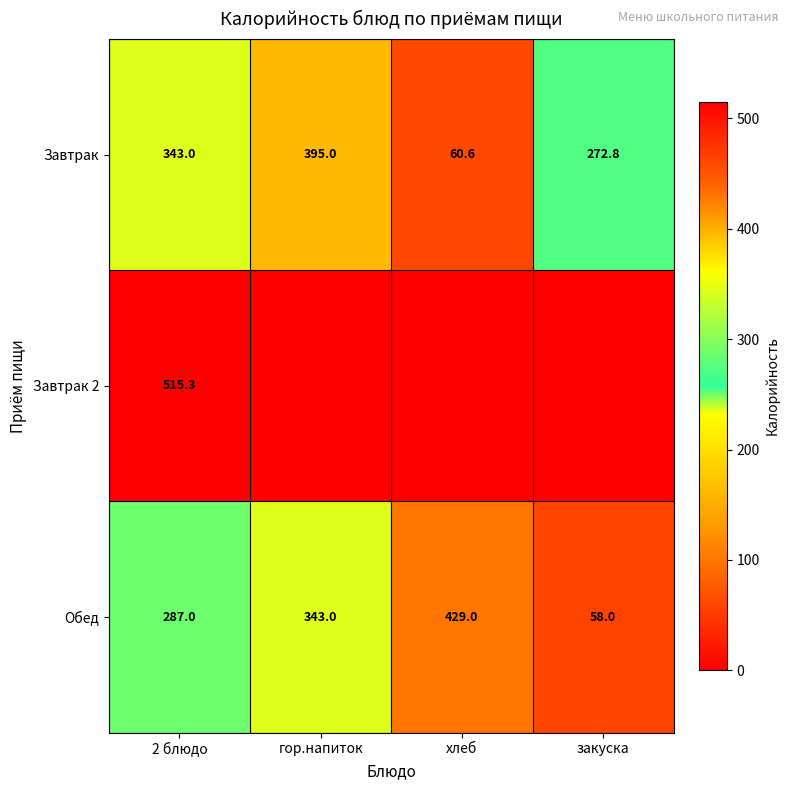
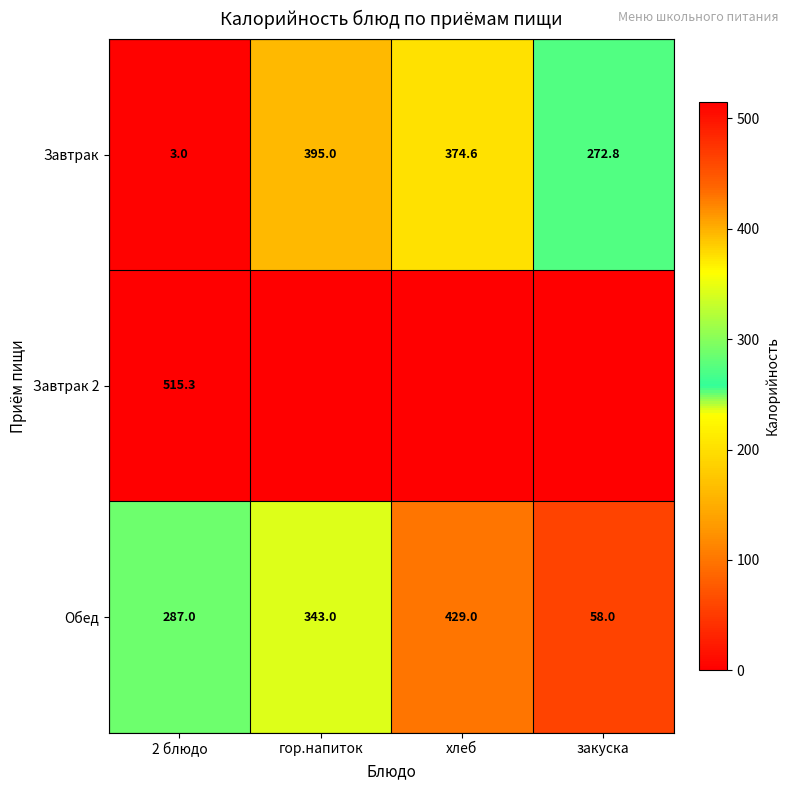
  {
    "Завтрак": {
-     "2 блюдо": 343.0,
+     "2 блюдо": 3.0,
      "гор.напиток": 395.0,
-     "хлеб": 60.6,
+     "хлеб": 374.6,
      "закуска": 272.8
    },
    "Завтрак 2": {
      "2 блюдо": 515.3
    },
    "Обед": {
      "2 блюдо": 287.0,
      "гор.напиток": 343.0,
      "хлеб": 429.0,
      "закуска": 58.0
    }
  }
